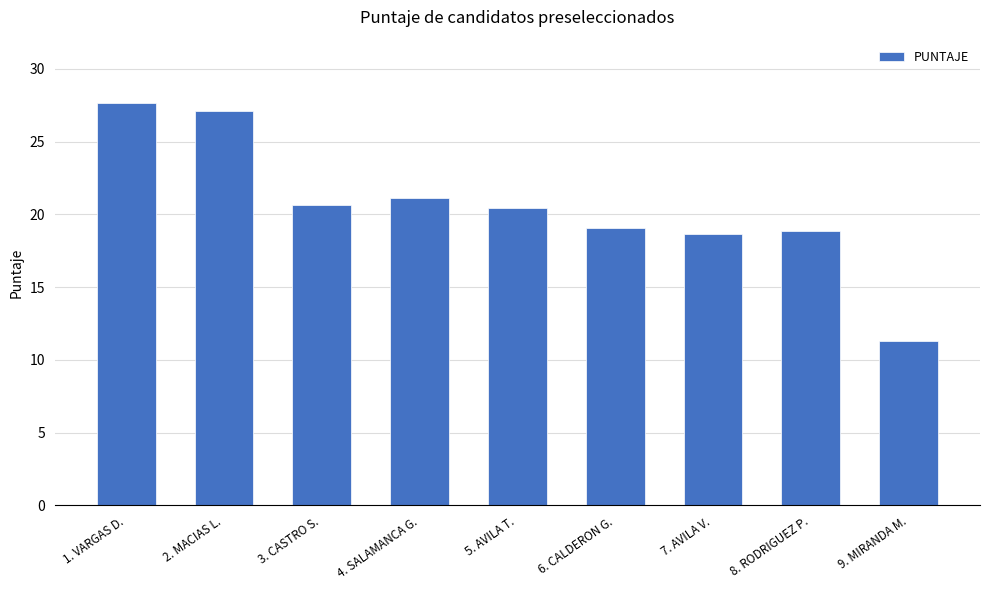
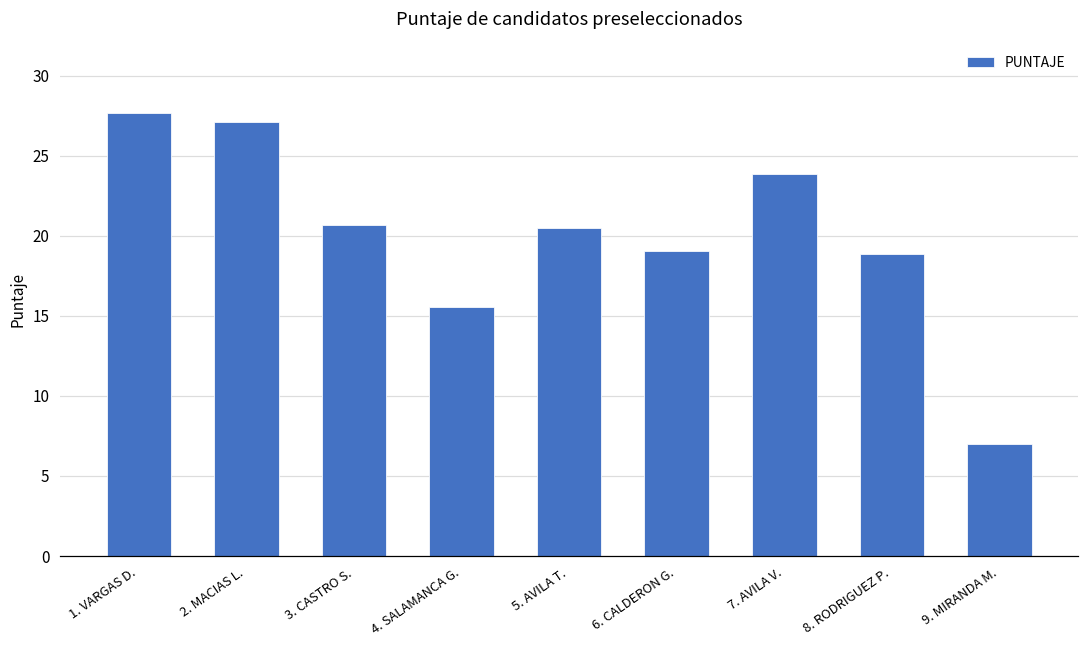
  {
    "1. VARGAS D.": 27.7,
    "2. MACIAS L.": 27.1,
    "3. CASTRO S.": 20.7,
-   "4. SALAMANCA G.": 21.1,
+   "4. SALAMANCA G.": 15.6,
    "5. AVILA T.": 20.5,
    "6. CALDERON G.": 19.1,
-   "7. AVILA V.": 18.7,
+   "7. AVILA V.": 23.9,
    "8. RODRIGUEZ P.": 18.9,
-   "9. MIRANDA M.": 11.3
+   "9. MIRANDA M.": 7.0
  }
